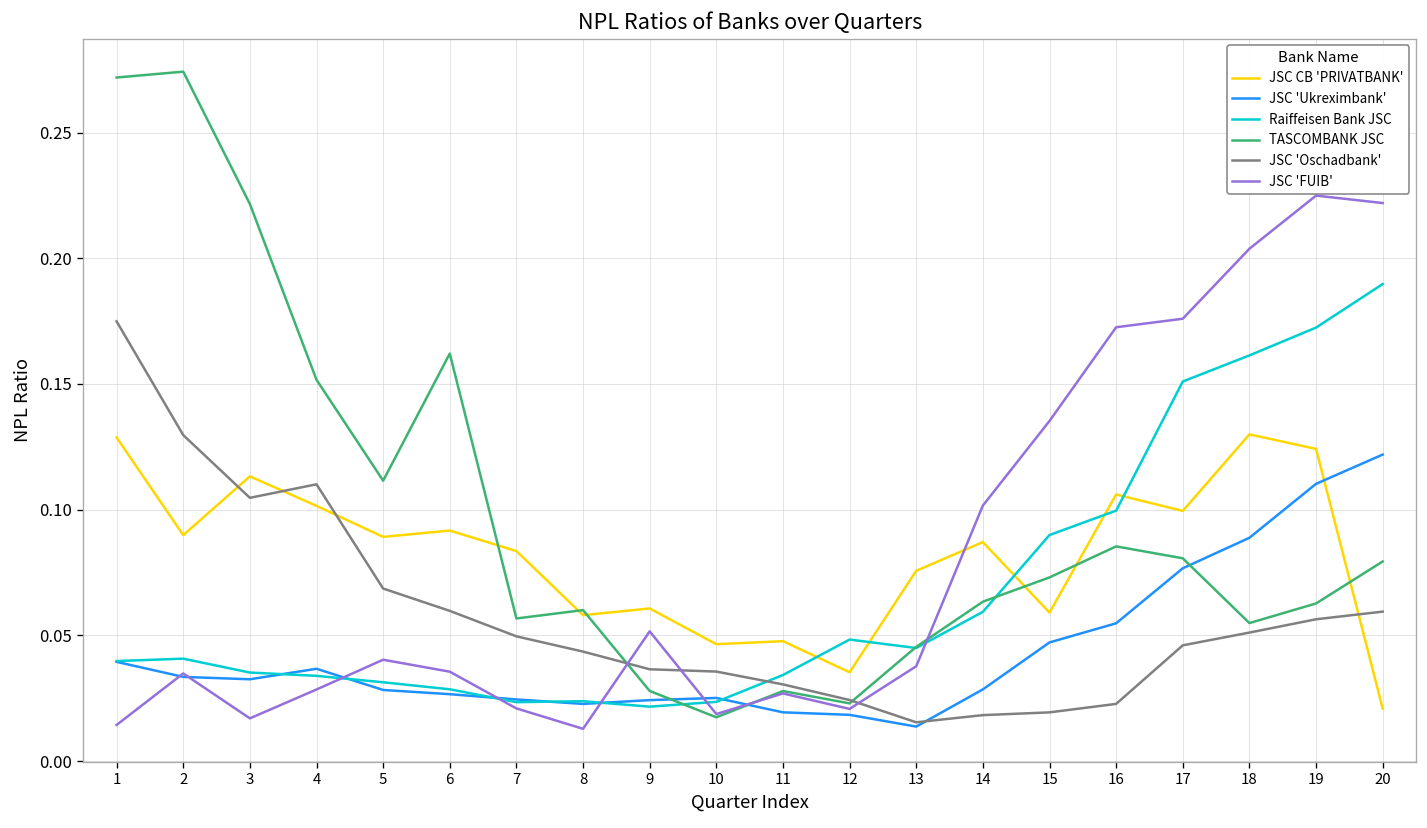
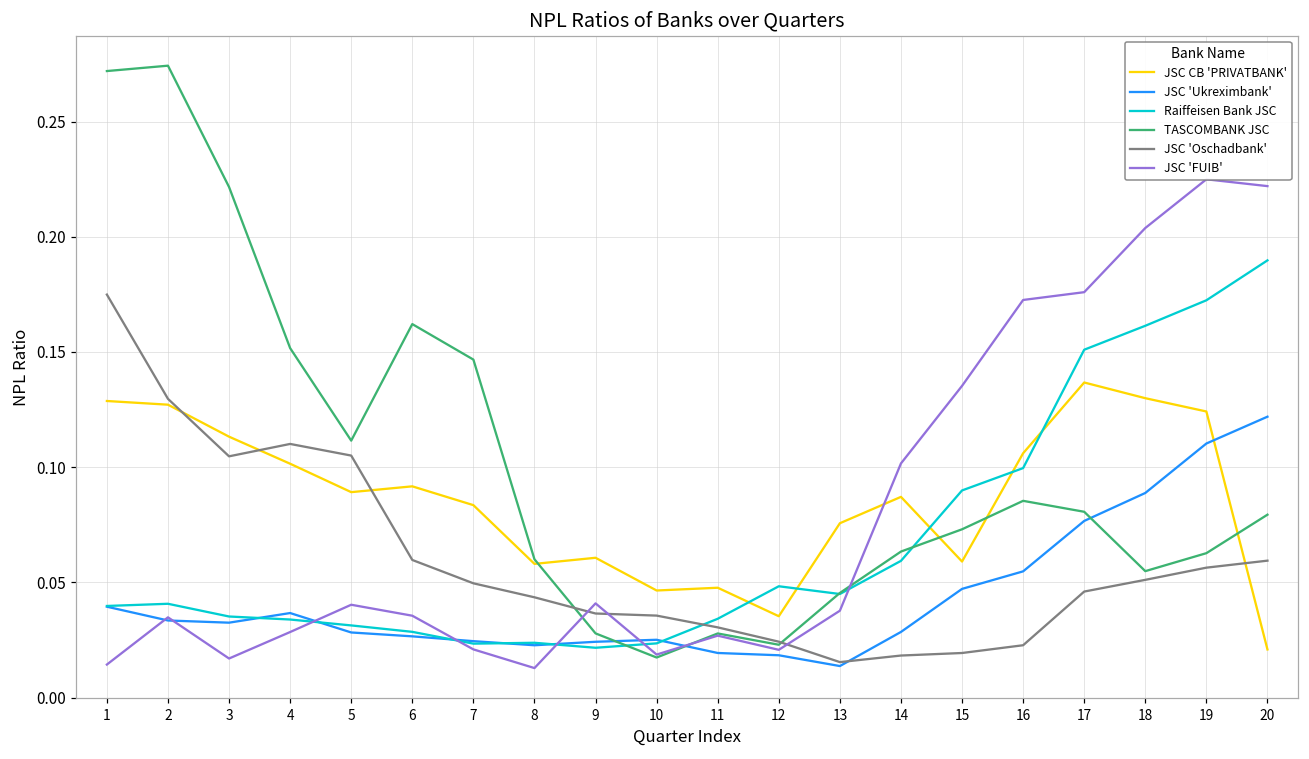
  {
    "JSC CB 'PRIVATBANK'": {
      "1": 0.129,
-     "2": 0.090,
+     "2": 0.127,
      "3": 0.113,
      "4": 0.102,
      "5": 0.089,
      "6": 0.092,
      "7": 0.084,
      "8": 0.058,
      "9": 0.061,
      "10": 0.047,
      "11": 0.048,
      "12": 0.035,
      "13": 0.076,
      "14": 0.087,
      "15": 0.059,
      "16": 0.106,
-     "17": 0.100,
+     "17": 0.137,
      "18": 0.130,
      "19": 0.124,
      "20": 0.021
    },
    "JSC 'Ukreximbank'": {
      "2": 0.033,
      "3": 0.033,
      "4": 0.037,
      "5": 0.028,
      "6": 0.027,
      "9": 0.024,
      "10": 0.025,
      "11": 0.019,
      "12": 0.018,
      "13": 0.014,
      "14": 0.029,
      "15": 0.047,
      "16": 0.055,
      "17": 0.077,
      "18": 0.089,
      "19": 0.110,
      "20": 0.122
    },
    "Raiffeisen Bank JSC": {
      "2": 0.041,
      "3": 0.035,
      "4": 0.034,
      "5": 0.031,
      "6": 0.029,
      "9": 0.022,
      "10": 0.024,
      "11": 0.034,
      "12": 0.048,
      "14": 0.059,
      "15": 0.090,
      "16": 0.100,
      "17": 0.151,
      "18": 0.161,
      "19": 0.172,
      "20": 0.190
    },
    "TASCOMBANK JSC": {
      "1": 0.272,
      "2": 0.274,
      "3": 0.222,
      "4": 0.152,
      "5": 0.112,
      "6": 0.162,
-     "7": 0.057,
+     "7": 0.147,
      "8": 0.060,
      "9": 0.028,
      "10": 0.017,
      "12": 0.023,
      "14": 0.063,
      "15": 0.073,
      "16": 0.085,
      "17": 0.081,
      "18": 0.055,
      "19": 0.063,
      "20": 0.079
    },
    "JSC 'Oschadbank'": {
      "1": 0.175,
      "2": 0.130,
      "3": 0.105,
      "4": 0.110,
-     "5": 0.069,
+     "5": 0.105,
      "6": 0.060,
      "7": 0.050,
      "8": 0.044,
      "9": 0.037,
      "10": 0.036,
      "11": 0.031,
      "12": 0.024,
      "13": 0.015,
      "14": 0.018,
      "15": 0.019,
      "16": 0.023,
      "17": 0.046,
      "18": 0.051,
      "19": 0.056,
      "20": 0.059
    },
    "JSC 'FUIB'": {
      "1": 0.014,
      "2": 0.035,
      "3": 0.017,
      "4": 0.028,
      "5": 0.040,
      "6": 0.036,
      "7": 0.021,
      "8": 0.013,
-     "9": 0.052,
+     "9": 0.041,
      "10": 0.019,
      "12": 0.021,
      "13": 0.038,
      "14": 0.102,
      "15": 0.135,
      "16": 0.173,
      "17": 0.176,
      "18": 0.204,
      "19": 0.225,
      "20": 0.222
    }
  }
